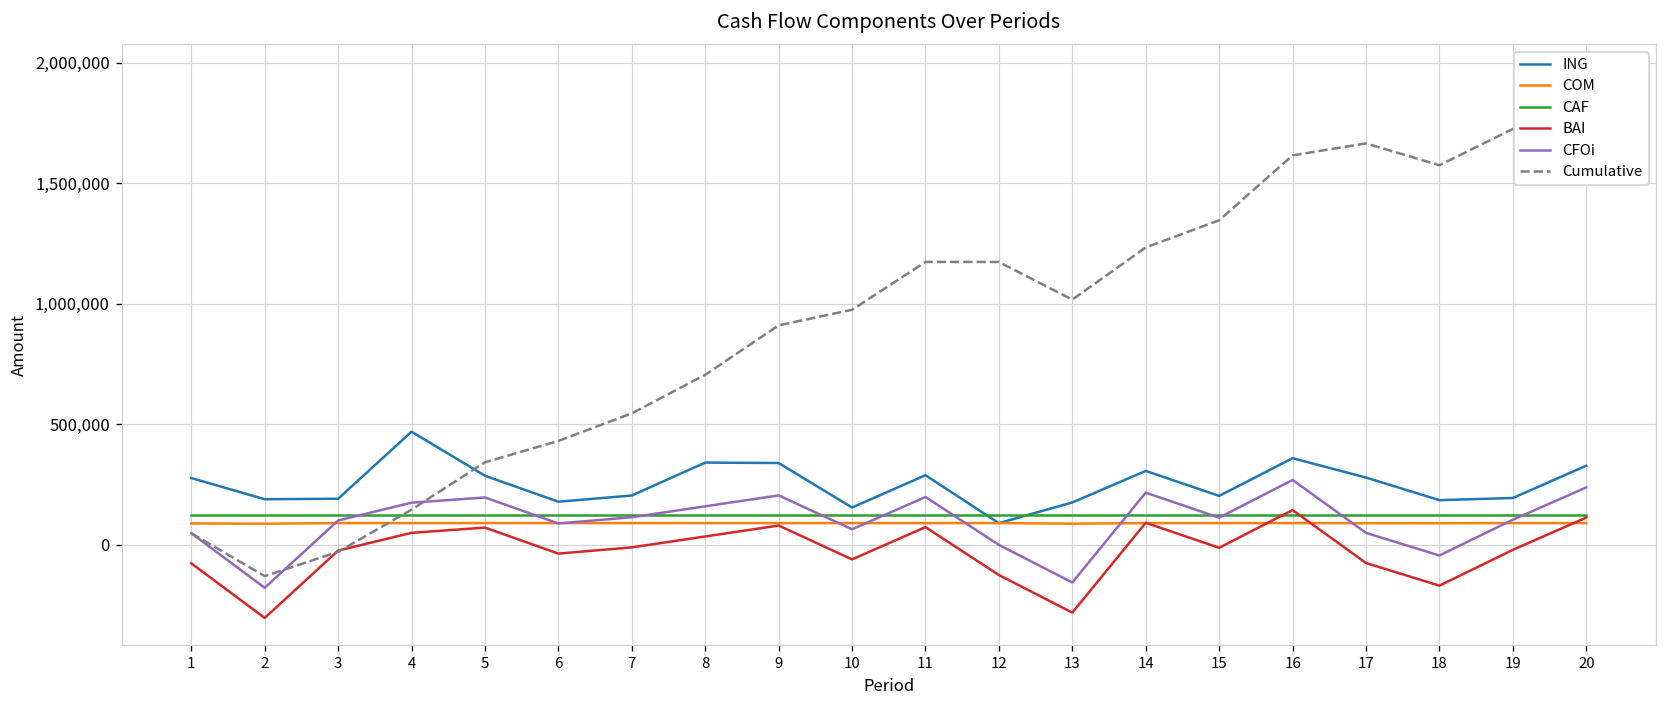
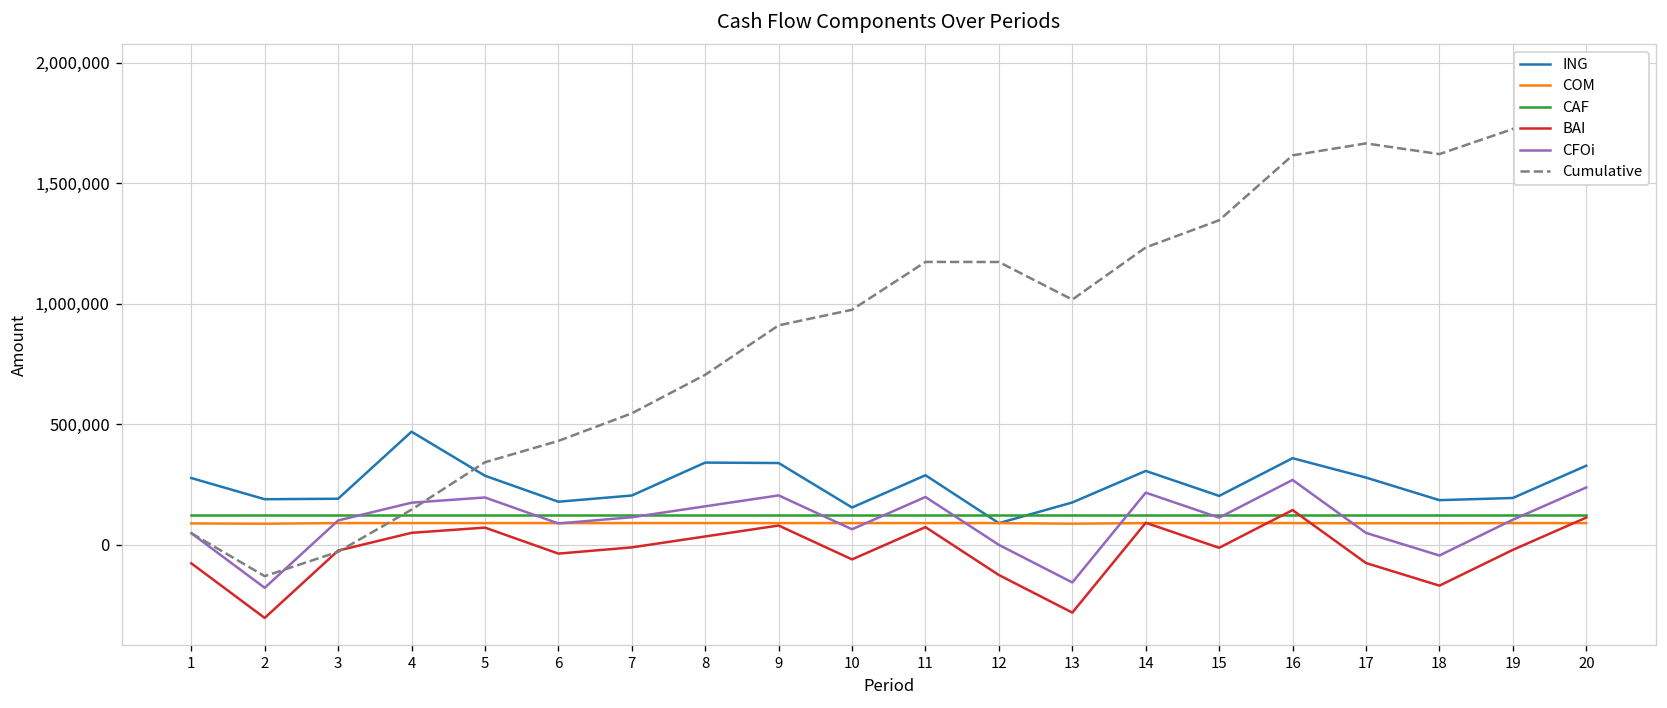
  {
    "ING": {
      "1": "280,000",
      "2": "190,000",
      "3": "190,000",
      "4": "470,000",
      "5": "290,000",
      "6": "180,000",
      "7": "200,000",
      "8": "340,000",
      "9": "340,000",
      "10": "150,000",
      "11": "290,000",
      "13": "180,000",
      "14": "310,000",
      "15": "200,000",
      "16": "360,000",
      "17": "280,000",
      "18": "190,000",
      "19": "190,000",
      "20": "330,000"
    },
    "COM": {
      "1": "90,000",
      "2": "90,000",
      "4": "90,000",
      "5": "90,000",
      "7": "90,000",
      "8": "90,000",
      "10": "90,000",
      "11": "90,000",
      "13": "90,000",
      "15": "90,000",
      "16": "90,000",
      "17": "90,000",
      "18": "90,000",
      "19": "90,000",
      "20": "90,000"
    },
    "CAF": {
      "1": "130,000",
      "2": "130,000",
      "3": "130,000",
      "4": "130,000",
      "5": "130,000",
      "6": "130,000",
      "8": "130,000",
      "9": "130,000",
      "10": "130,000",
      "11": "130,000",
      "12": "130,000",
      "13": "130,000",
      "14": "130,000",
      "16": "130,000",
      "17": "130,000",
      "18": "130,000",
      "19": "130,000"
    },
    "BAI": {
      "1": "-80,000",
      "2": "-300,000",
      "4": "50,000",
      "5": "70,000",
      "6": "-40,000",
      "7": "-10,000",
      "8": "30,000",
      "10": "-60,000",
      "11": "70,000",
      "12": "-130,000",
      "13": "-280,000",
      "15": "-10,000",
      "16": "140,000",
      "17": "-80,000",
      "18": "-170,000",
      "19": "-20,000"
    },
    "CFOi": {
      "2": "-180,000",
      "4": "170,000",
      "5": "200,000",
      "8": "160,000",
      "9": "210,000",
      "10": "60,000",
      "11": "200,000",
      "12": "0",
      "13": "-160,000",
      "14": "220,000",
      "16": "270,000",
      "17": "50,000",
      "18": "-40,000",
      "19": "100,000",
      "20": "240,000"
    },
    "Cumulative": {
      "2": "-130,000",
      "4": "150,000",
      "5": "340,000",
      "6": "430,000",
      "7": "550,000",
      "8": "710,000",
      "9": "910,000",
      "10": "970,000",
      "11": "1,170,000",
      "12": "1,170,000",
      "13": "1,020,000",
      "14": "1,230,000",
      "15": "1,350,000",
      "16": "1,620,000",
      "17": "1,660,000",
-     "18": "1,570,000",
+     "18": "1,620,000",
      "19": "1,720,000"
    }
  }
